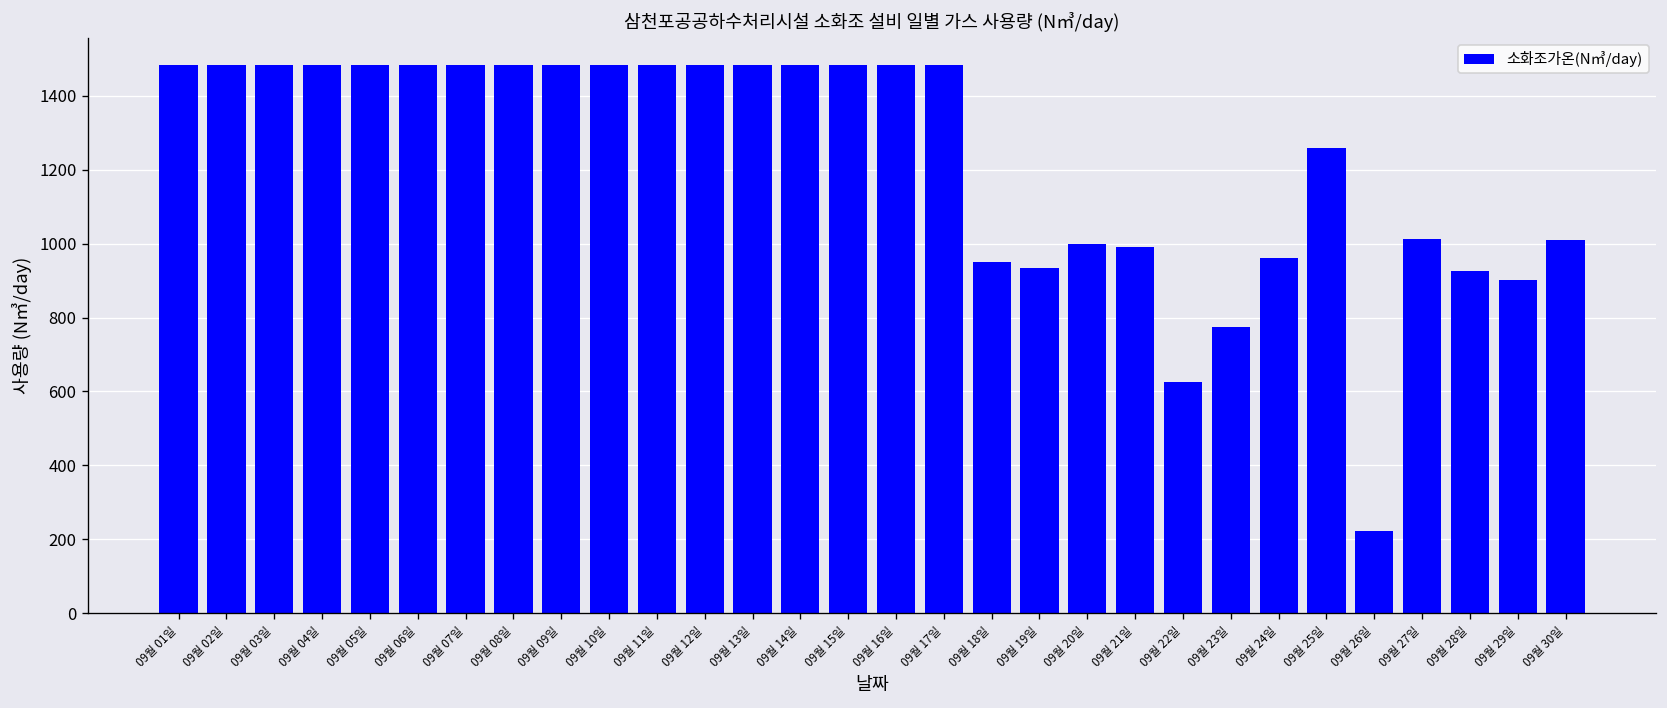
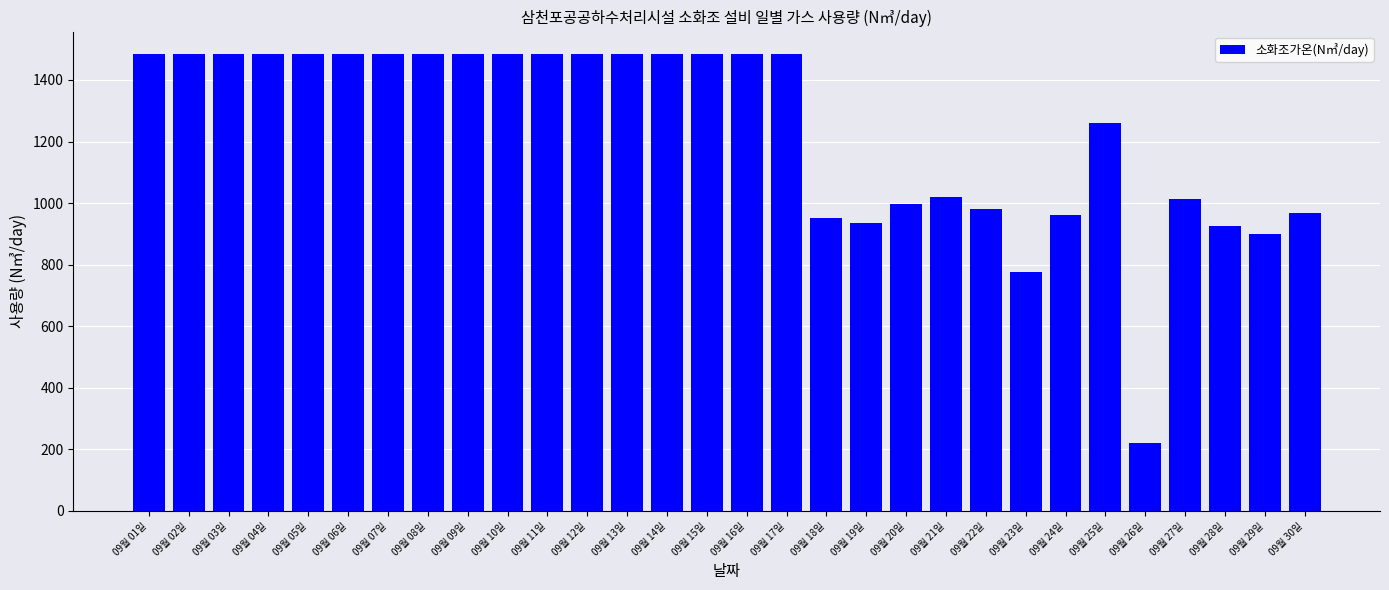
  {
    "09월 01일": 1480,
    "09월 02일": 1480,
    "09월 03일": 1480,
    "09월 04일": 1480,
    "09월 05일": 1480,
    "09월 06일": 1480,
    "09월 07일": 1480,
    "09월 08일": 1480,
    "09월 09일": 1480,
    "09월 10일": 1480,
    "09월 11일": 1480,
    "09월 12일": 1480,
    "09월 13일": 1480,
    "09월 14일": 1480,
    "09월 15일": 1480,
    "09월 16일": 1480,
    "09월 17일": 1480,
    "09월 18일": 950,
    "09월 19일": 930,
    "09월 20일": 1000,
-   "09월 21일": 990,
-   "09월 22일": 630,
+   "09월 21일": 1020,
+   "09월 22일": 980,
    "09월 23일": 780,
    "09월 24일": 960,
    "09월 25일": 1260,
    "09월 26일": 220,
    "09월 27일": 1010,
    "09월 28일": 930,
    "09월 29일": 900,
-   "09월 30일": 1010
+   "09월 30일": 970
  }
